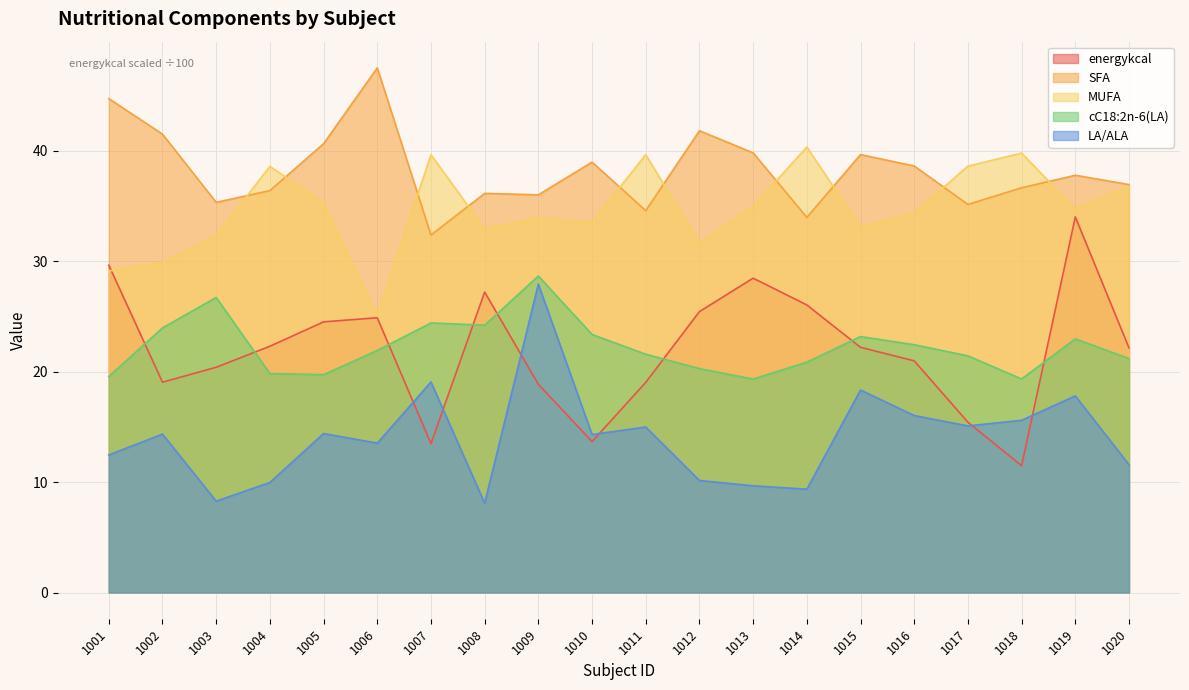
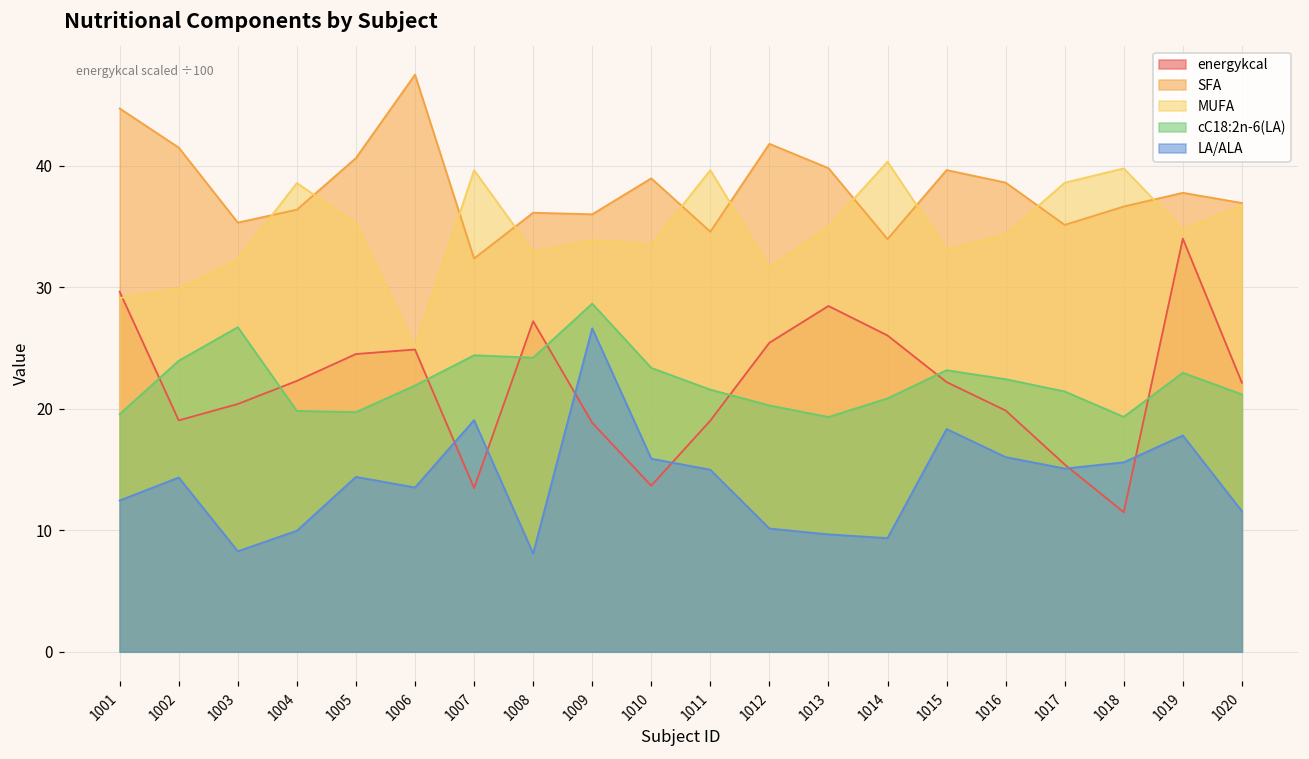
  {
    "energykcal": {
      "1001": 29.6,
      "1002": 19.0,
      "1003": 20.4,
      "1004": 22.3,
      "1005": 24.5,
      "1007": 13.5,
      "1008": 27.2,
      "1009": 18.8,
      "1010": 13.7,
      "1011": 19.0,
      "1012": 25.4,
      "1013": 28.5,
      "1014": 26.0,
      "1015": 22.2,
-     "1016": 21.0,
+     "1016": 19.9,
      "1017": 15.4,
      "1018": 11.5,
      "1019": 34.0,
      "1020": 22.1
    },
    "cC18:2n-6(LA)": {
      "1001": 19.6,
      "1002": 24.0,
      "1003": 26.7,
      "1004": 19.8,
      "1005": 19.7,
      "1006": 21.9,
      "1007": 24.4,
      "1008": 24.2,
      "1009": 28.7,
      "1010": 23.4,
      "1011": 21.6,
      "1012": 20.3,
      "1013": 19.3,
      "1014": 20.9,
      "1015": 23.2,
      "1016": 22.4,
      "1017": 21.4,
      "1018": 19.3,
      "1019": 23.0,
      "1020": 21.2
    },
    "LA/ALA": {
      "1001": 12.5,
      "1002": 14.3,
      "1003": 8.3,
      "1004": 10.0,
      "1005": 14.4,
      "1006": 13.5,
      "1007": 19.1,
      "1008": 8.1,
-     "1009": 27.9,
-     "1010": 14.3,
+     "1009": 26.6,
+     "1010": 15.9,
      "1011": 15.0,
      "1012": 10.1,
      "1013": 9.7,
      "1014": 9.4,
      "1015": 18.3,
      "1016": 16.0,
      "1017": 15.1,
      "1018": 15.6,
      "1019": 17.8,
      "1020": 11.6
    }
  }
